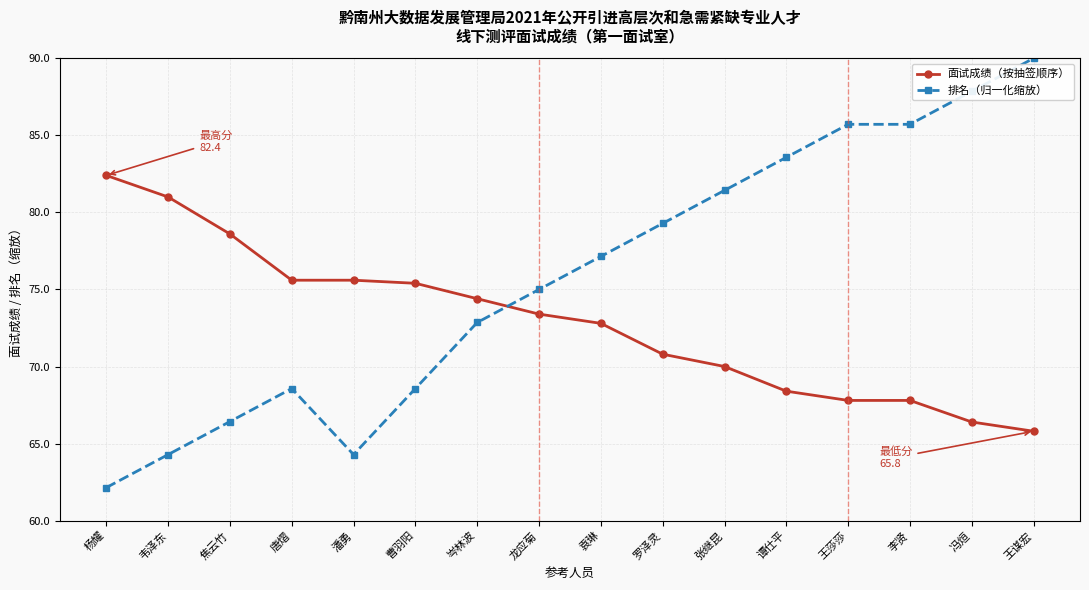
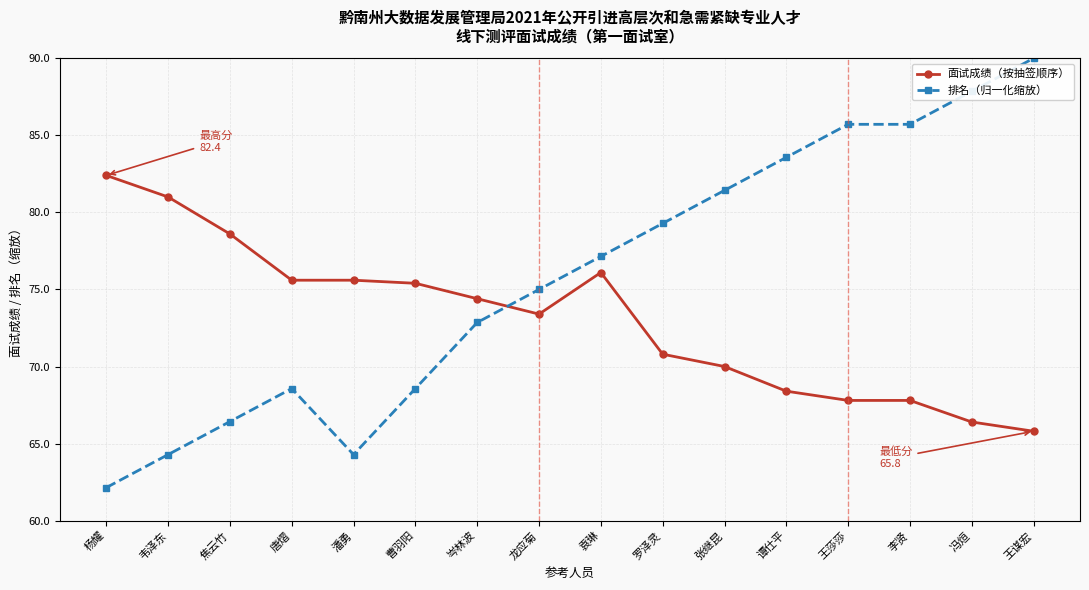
  {
    "面试成绩（按抽签顺序）": {
      "韦泽东": 81.0,
      "焦云竹": 78.6,
      "唐熠": 75.6,
      "潘勇": 75.6,
      "曹羽阳": 75.4,
      "岑林波": 74.4,
      "龙应菊": 73.4,
-     "袁琳": 72.8,
+     "袁琳": 76.1,
      "罗泽灵": 70.8,
      "张继昆": 70.0,
      "谭仕平": 68.4,
      "王莎莎": 67.8,
      "李贤": 67.8,
      "冯烜": 66.4
    },
    "排名（归一化缩放）": {
      "杨耀": 62.1,
      "韦泽东": 64.3,
      "焦云竹": 66.4,
      "唐熠": 68.6,
      "潘勇": 64.3,
      "曹羽阳": 68.6,
      "岑林波": 72.9,
      "龙应菊": 75.0,
      "袁琳": 77.1,
      "罗泽灵": 79.3,
      "张继昆": 81.4,
      "谭仕平": 83.6,
      "王莎莎": 85.7,
      "李贤": 85.7,
      "王谋宏": 90.0
    }
  }
